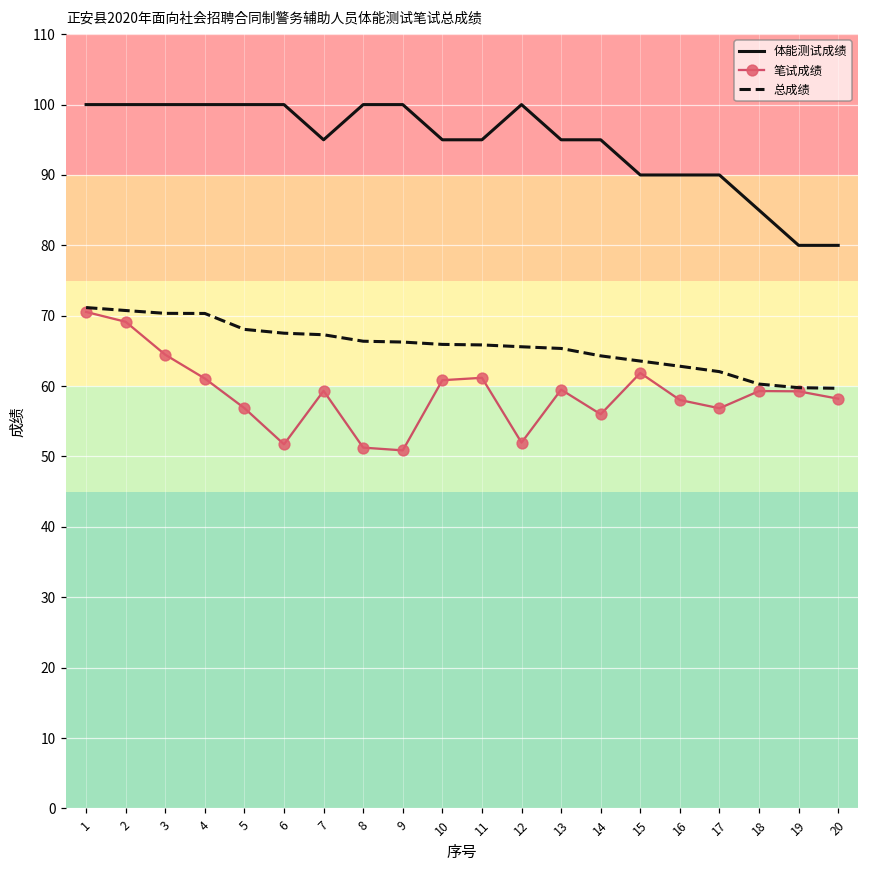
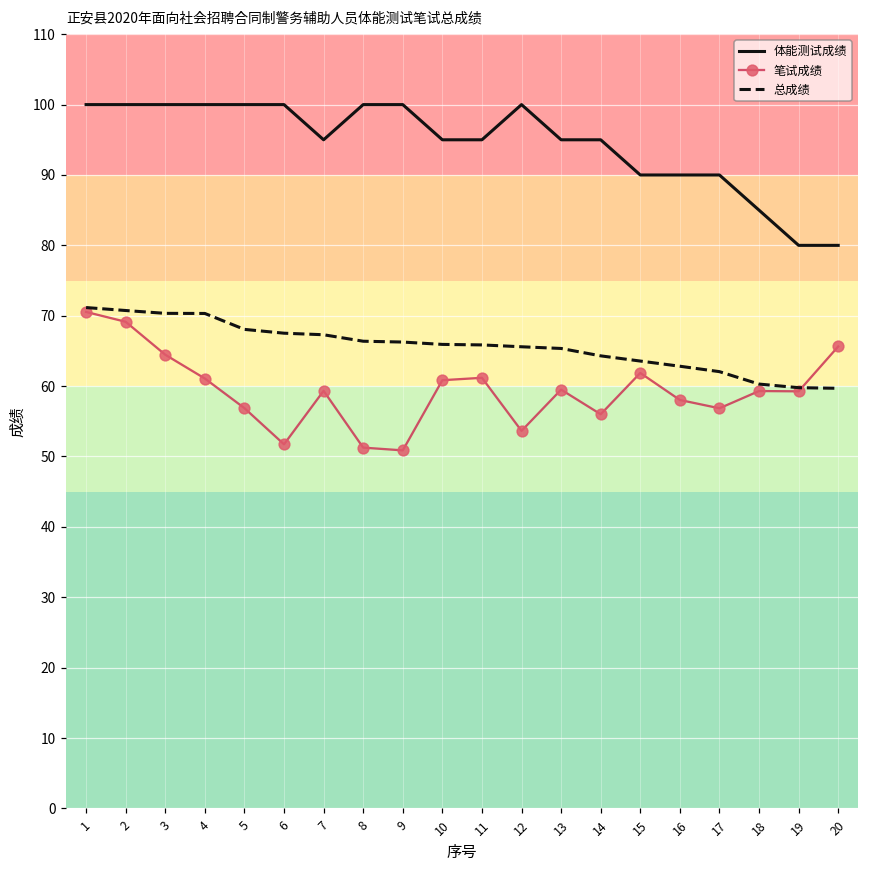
  {
    "笔试成绩": {
      "1": 71,
      "2": 69,
      "3": 64,
      "4": 61,
      "5": 57,
      "6": 52,
      "7": 59,
      "8": 51,
      "9": 51,
      "10": 61,
      "11": 61,
-     "12": 52,
+     "12": 54,
      "13": 60,
      "14": 56,
      "15": 62,
      "16": 58,
      "17": 57,
      "18": 59,
      "19": 59,
-     "20": 58
+     "20": 66
    }
  }
